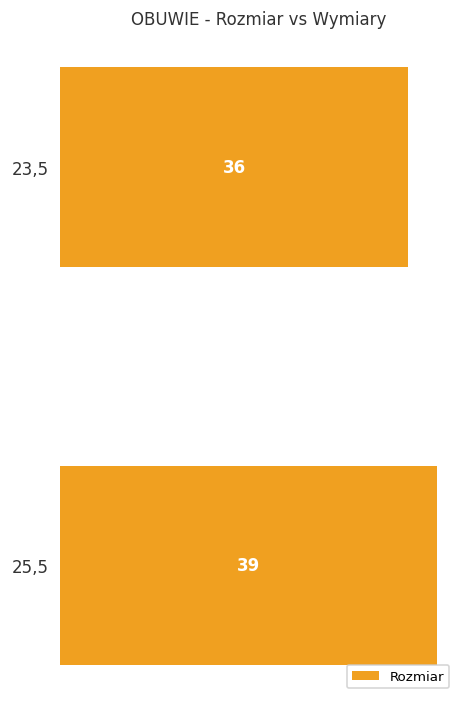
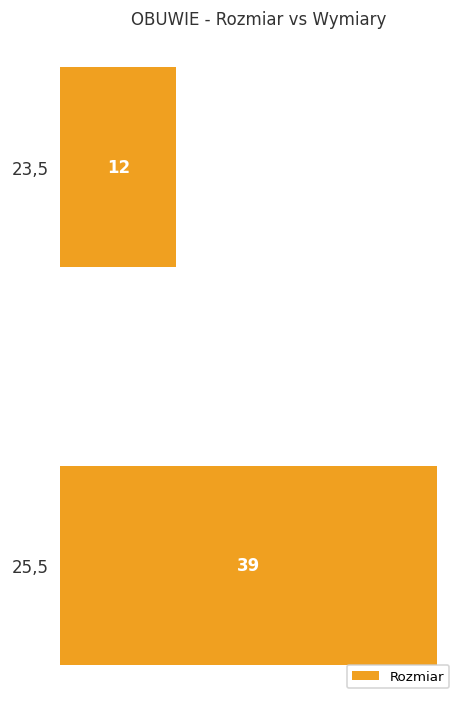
  {
-   "23,5": 36,
+   "23,5": 12,
    "25,5": 39
  }
